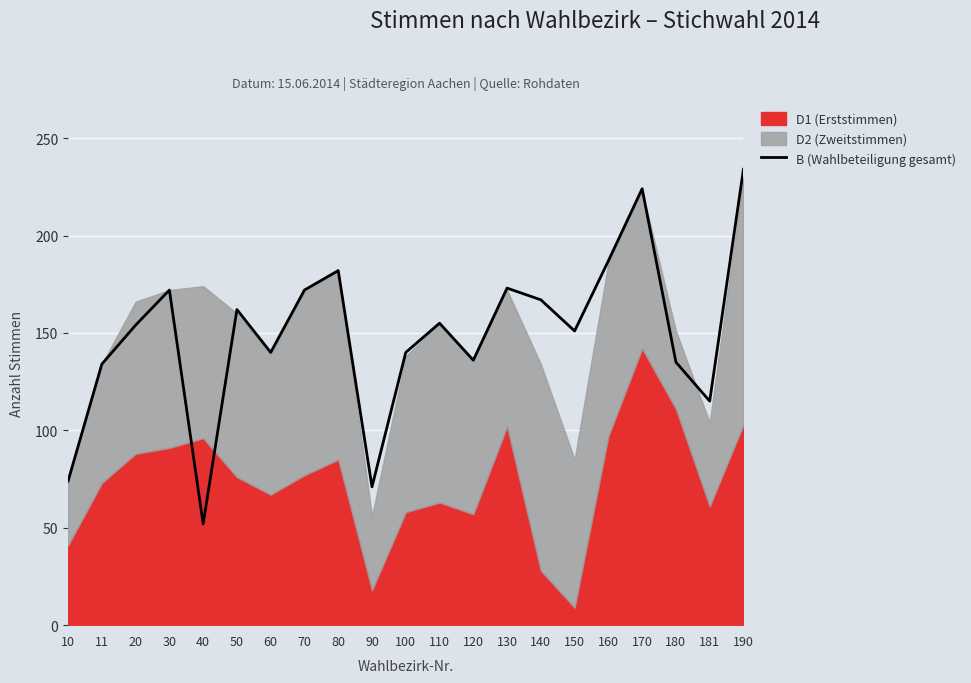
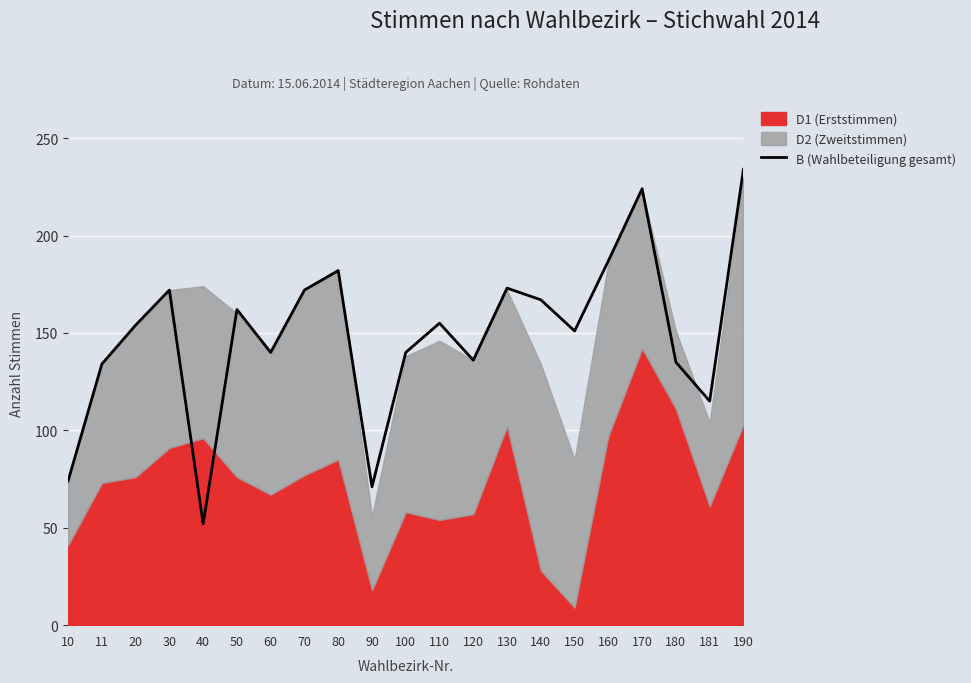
  {
    "D1 (Erststimmen)": {
      "10": 41,
      "11": 73,
-     "20": 88,
+     "20": 76,
      "30": 91,
      "40": 96,
      "50": 76,
      "60": 67,
      "70": 77,
      "80": 85,
      "90": 18,
      "100": 58,
-     "110": 63,
+     "110": 54,
      "120": 57,
      "130": 102,
      "140": 28,
      "150": 9,
      "160": 97,
      "170": 142,
      "180": 111,
      "181": 61,
      "190": 103
    },
    "B (Wahlbeteiligung gesamt)": {
      "40": 52,
      "50": 162,
      "90": 71,
      "100": 140,
      "140": 167,
      "150": 151,
      "180": 135,
      "181": 115,
      "190": 234
    },
    "D2 (Zweitstimmen)": {
      "40": 78,
      "50": 84,
      "90": 38,
      "100": 80,
      "140": 106,
      "150": 76,
      "180": 40,
      "181": 43,
      "190": 127
    }
  }
